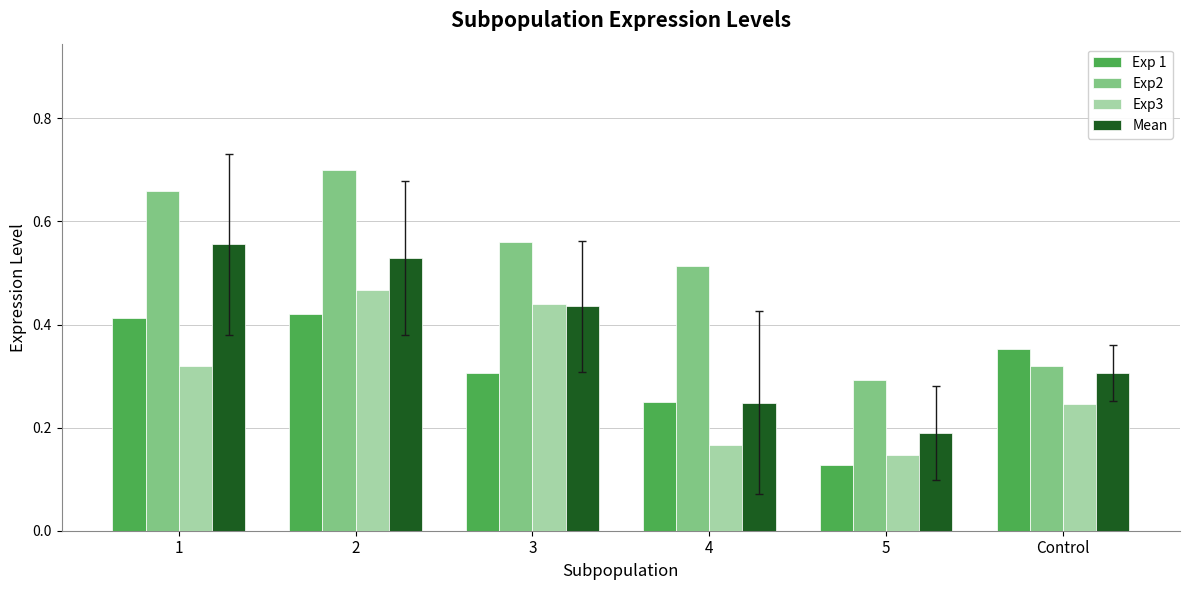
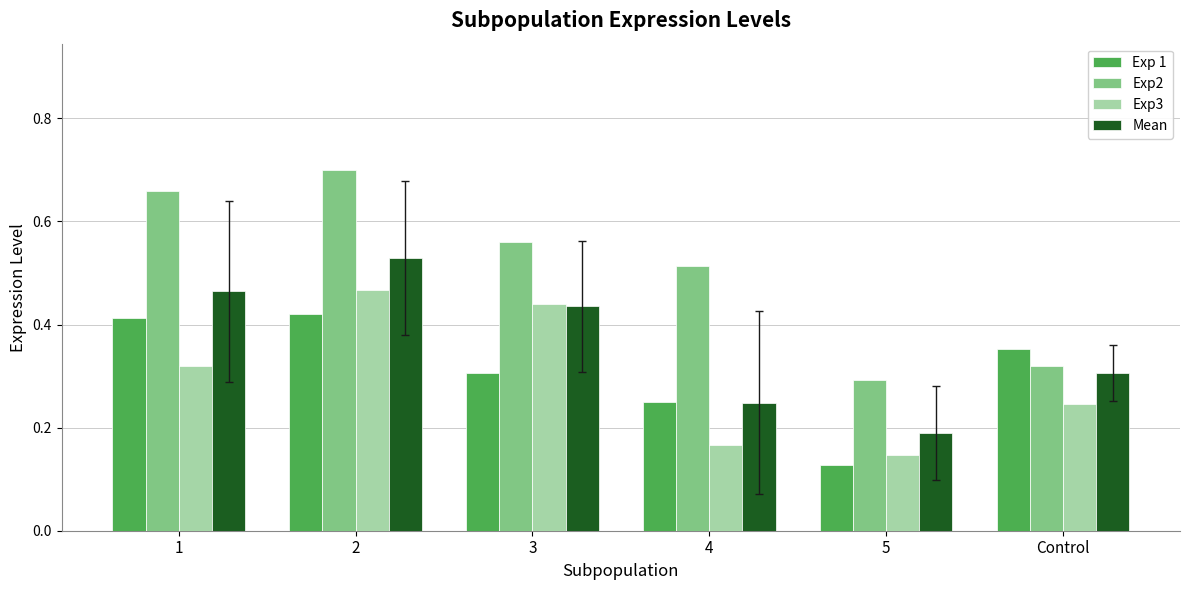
  {
    "Exp 1": {
      "1": 0.41,
      "2": 0.42,
      "3": 0.31,
      "4": 0.25,
      "5": 0.13,
      "Control": 0.35
    },
    "Mean": {
-     "1": 0.56,
+     "1": 0.46,
      "2": 0.53,
      "3": 0.44,
      "4": 0.25,
      "5": 0.19,
      "Control": 0.31
    }
  }
